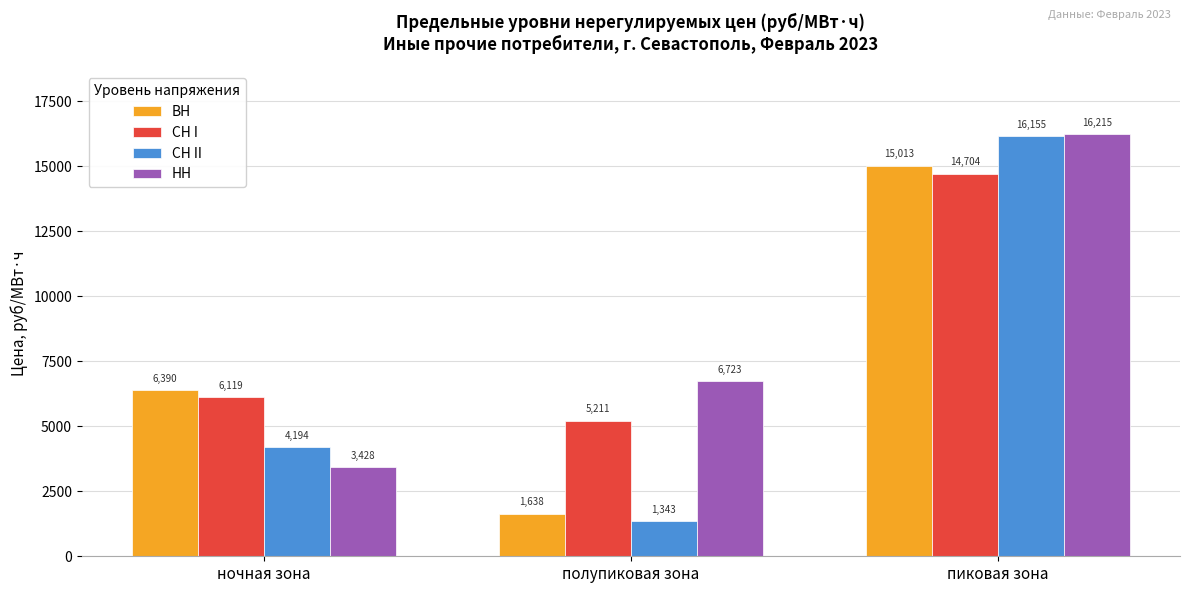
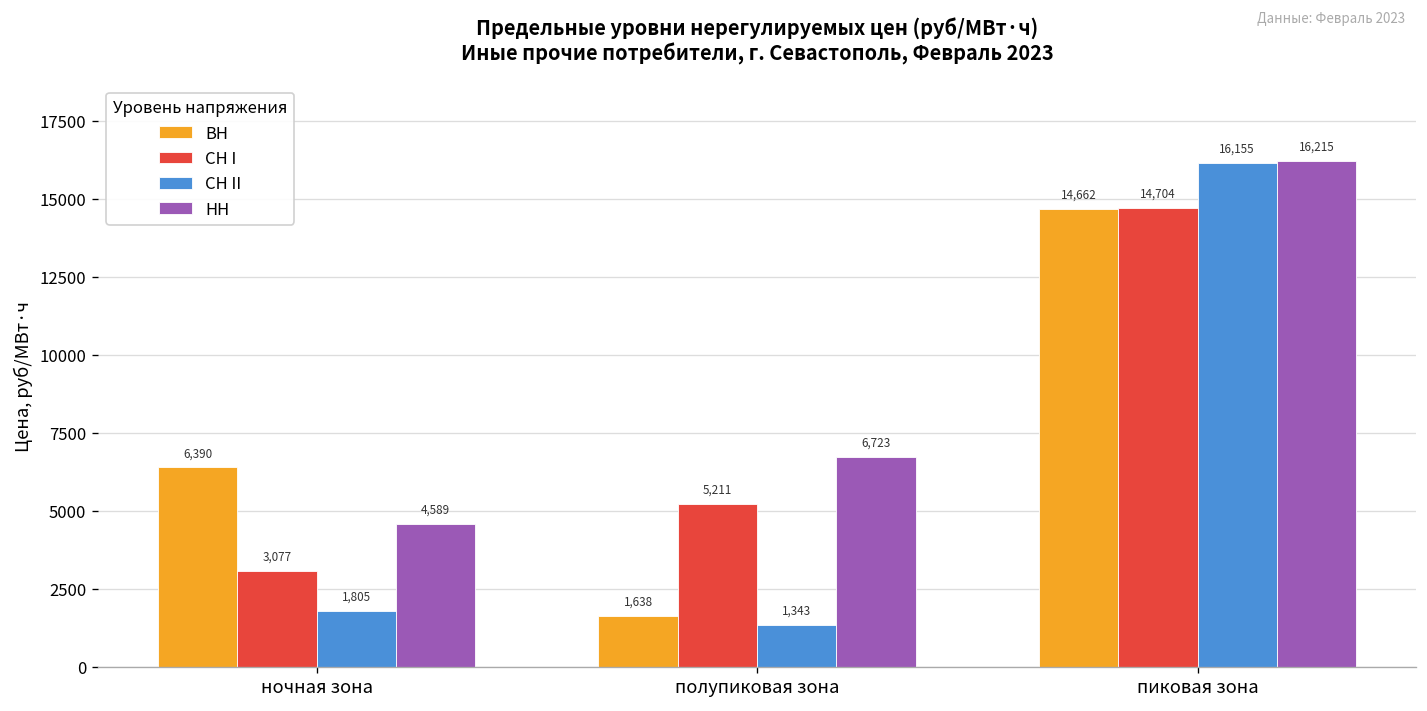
  {
    "ВН": {
      "ночная зона": "6,390",
      "полупиковая зона": "1,638",
-     "пиковая зона": "15,013"
+     "пиковая зона": "14,662"
    },
    "СН I": {
-     "ночная зона": "6,119",
+     "ночная зона": "3,077",
      "полупиковая зона": "5,211",
      "пиковая зона": "14,704"
    },
    "СН II": {
-     "ночная зона": "4,194",
+     "ночная зона": "1,805",
      "полупиковая зона": "1,343",
      "пиковая зона": "16,155"
    },
    "НН": {
-     "ночная зона": "3,428",
+     "ночная зона": "4,589",
      "полупиковая зона": "6,723",
      "пиковая зона": "16,215"
    }
  }
